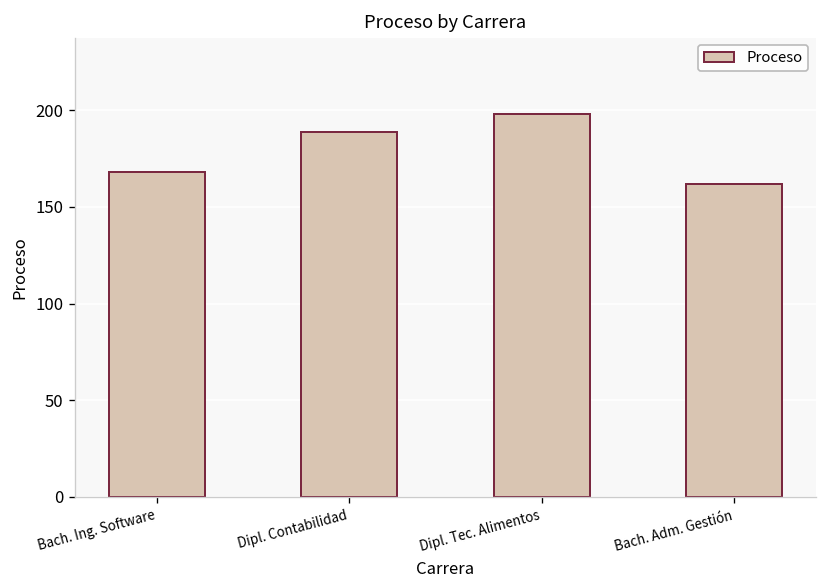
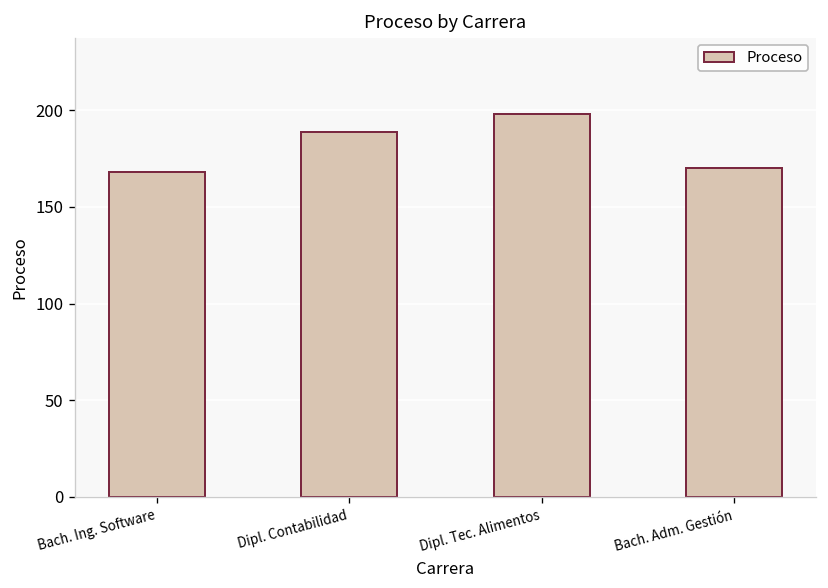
  {
    "Bach. Ing. Software": 168,
    "Dipl. Contabilidad": 189,
    "Dipl. Tec. Alimentos": 198,
-   "Bach. Adm. Gestión": 162
+   "Bach. Adm. Gestión": 170
  }
